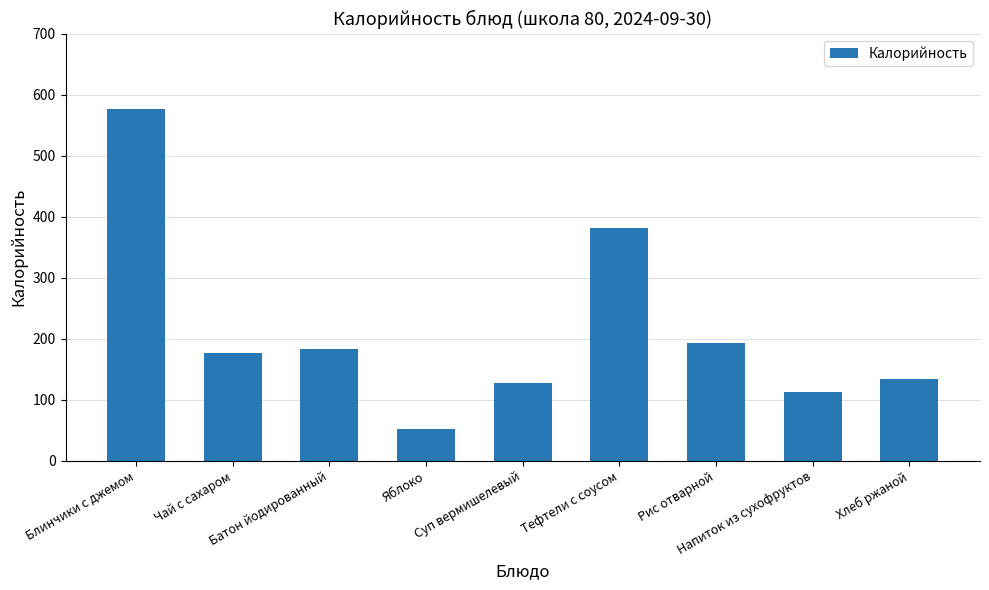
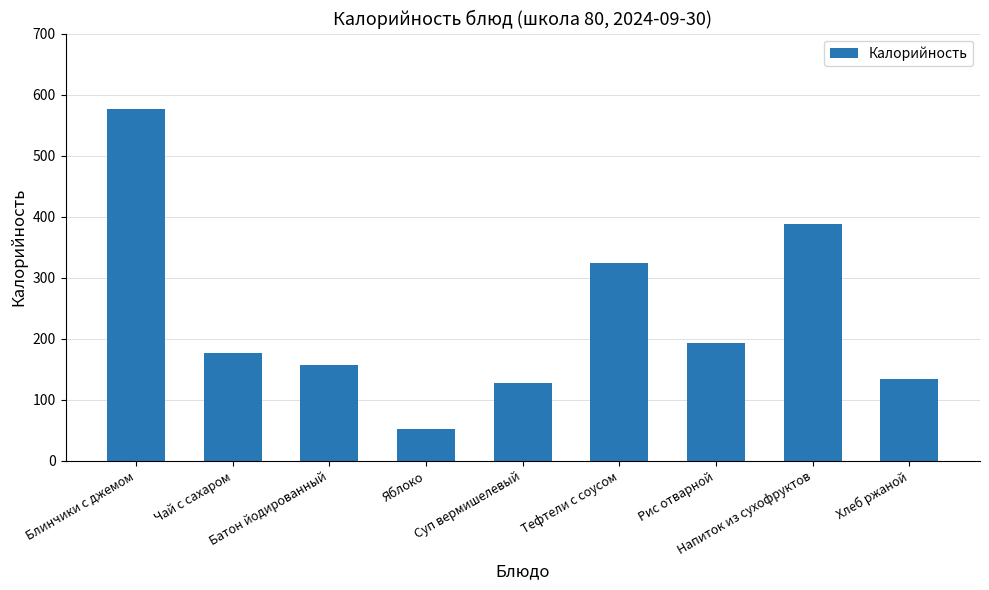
  {
    "Блинчики с джемом": 580,
    "Чай с сахаром": 180,
-   "Батон йодированный": 180,
+   "Батон йодированный": 160,
    "Яблоко": 50,
    "Суп вермишелевый": 130,
-   "Тефтели с соусом": 380,
+   "Тефтели с соусом": 320,
    "Рис отварной": 190,
-   "Напиток из сухофруктов": 110,
+   "Напиток из сухофруктов": 390,
    "Хлеб ржаной": 130
  }
